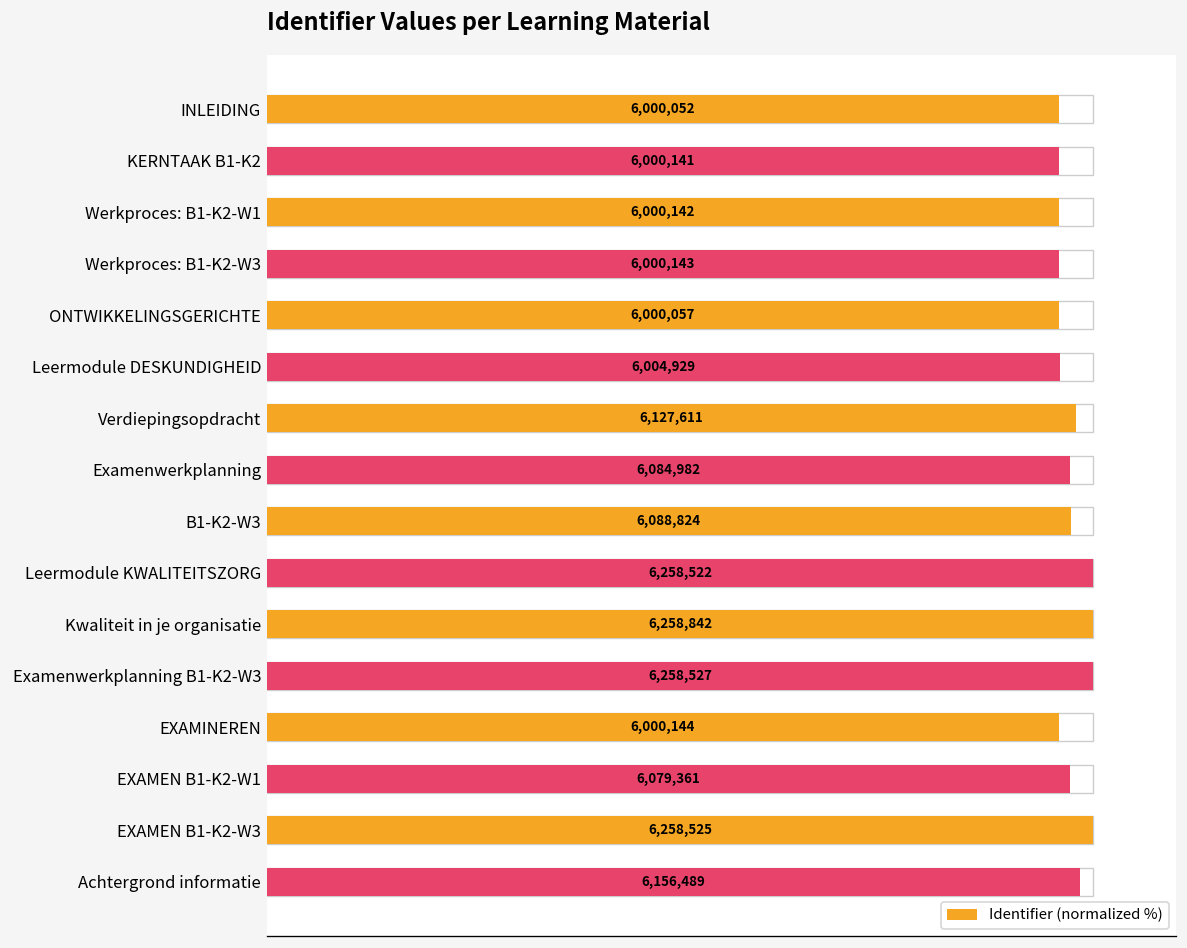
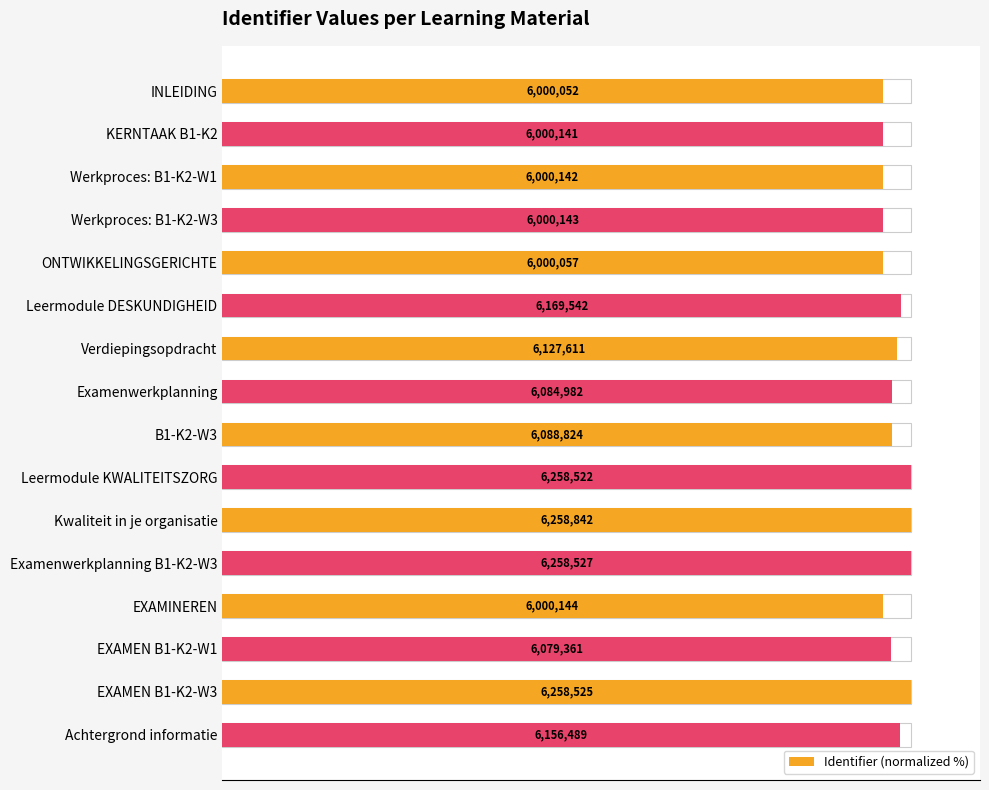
  {
    "Identifier (normalized %)": {
-     "Leermodule DESKUNDIGHEID": "6,004,929"
+     "Leermodule DESKUNDIGHEID": "6,169,542"
    }
  }
